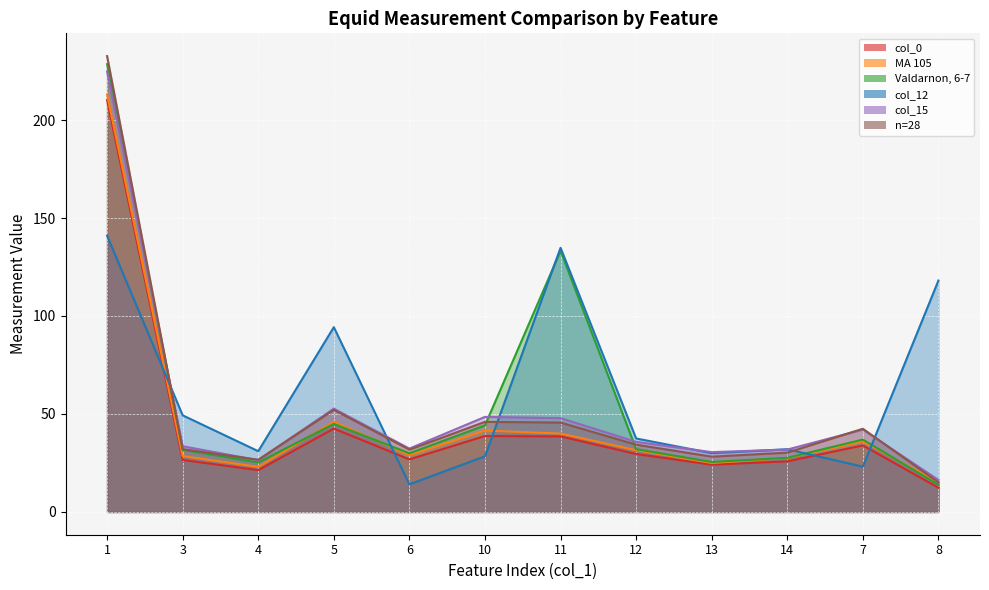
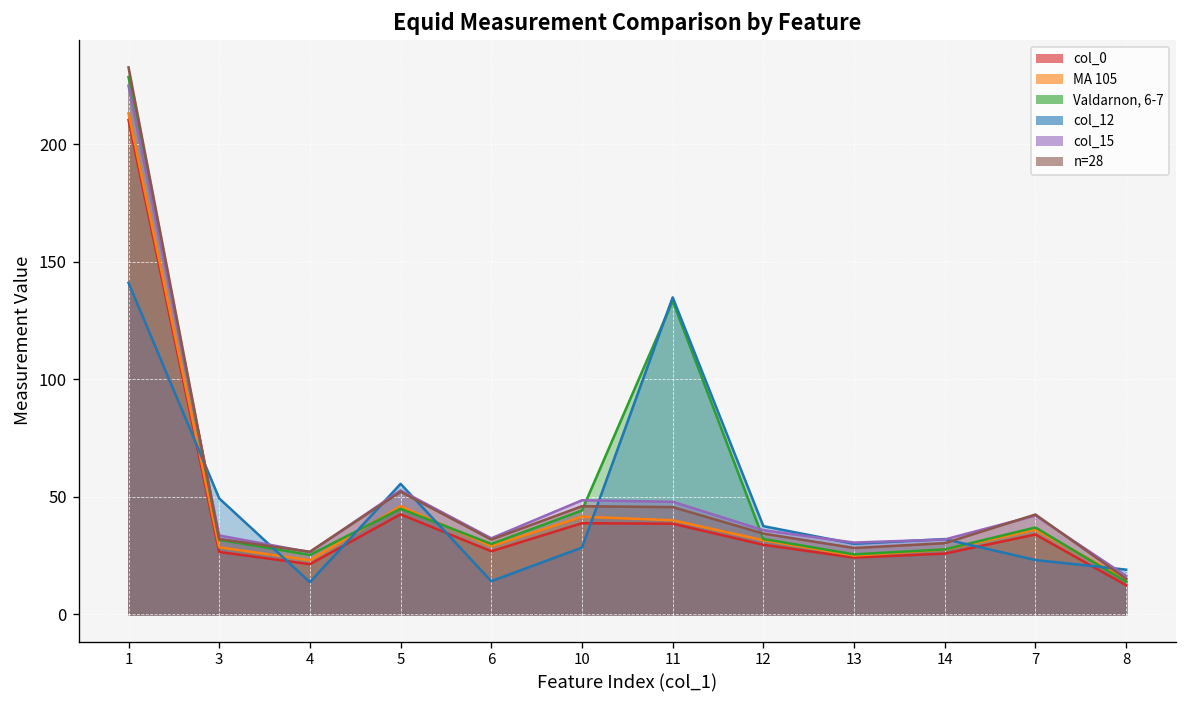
  {
    "Valdarnon, 6-7": {
      "1": 229,
      "10": 44,
      "11": 133
    },
    "col_12": {
      "1": 141,
      "3": 49,
-     "4": 31,
-     "5": 94,
+     "4": 14,
+     "5": 56,
      "6": 14,
      "10": 28,
      "11": 135,
      "12": 38,
      "7": 23,
-     "8": 118
+     "8": 19
    }
  }
